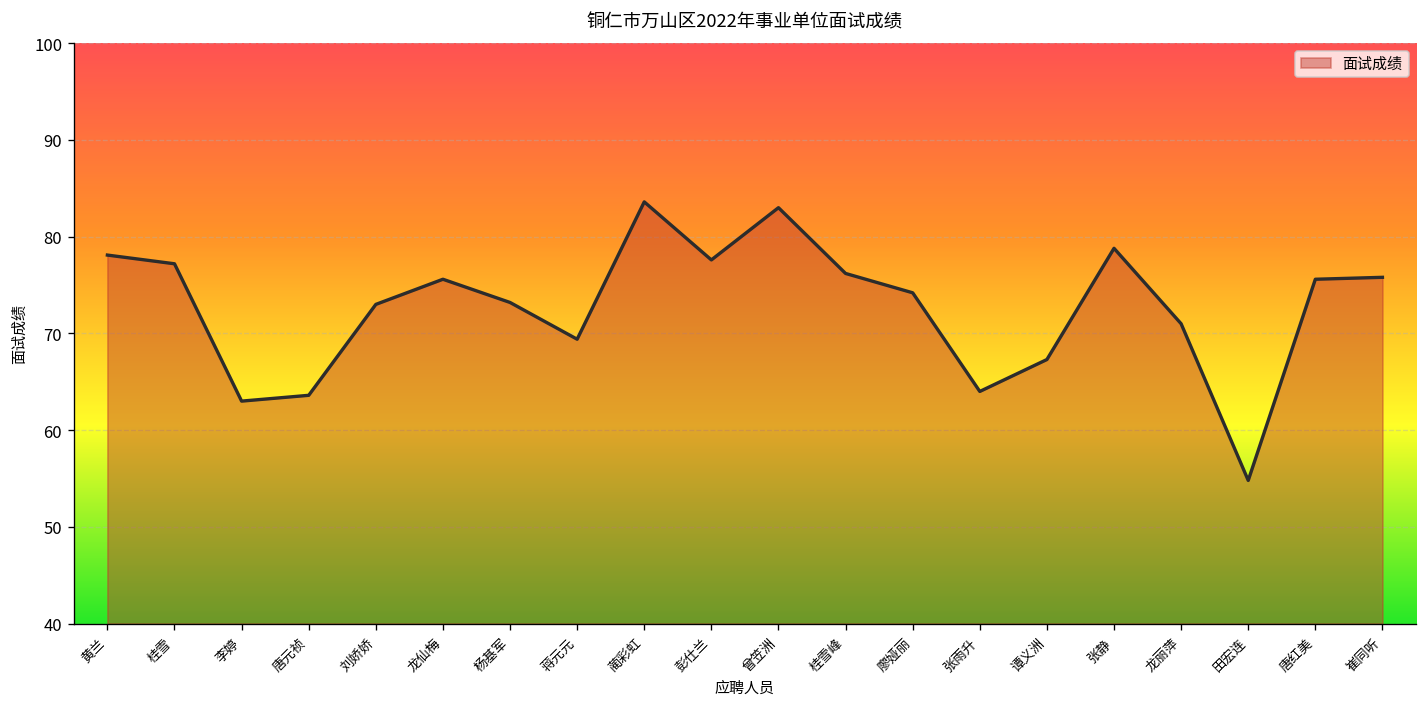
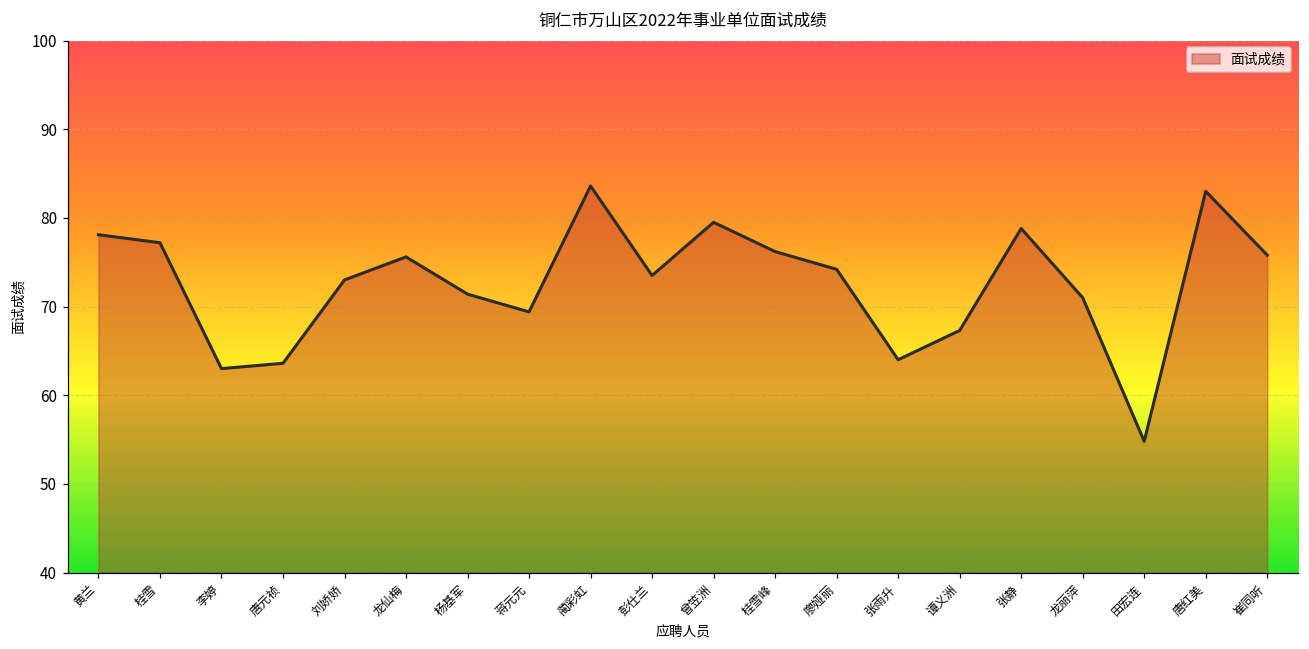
  {
    "黄兰": 78,
    "桂雪": 77,
    "李婷": 63,
    "唐元祯": 64,
    "刘娇娇": 73,
    "龙仙梅": 76,
-   "杨基军": 73,
+   "杨基军": 71,
    "蒋元元": 69,
    "蔺彩虹": 84,
-   "彭仕兰": 78,
-   "曾笠洲": 83,
+   "彭仕兰": 74,
+   "曾笠洲": 80,
    "桂雪峰": 76,
    "廖娅丽": 74,
    "张雨升": 64,
    "谭义洲": 67,
    "张静": 79,
    "龙丽萍": 71,
    "田宏连": 55,
-   "唐红美": 76,
+   "唐红美": 83,
    "崔同听": 76
  }
